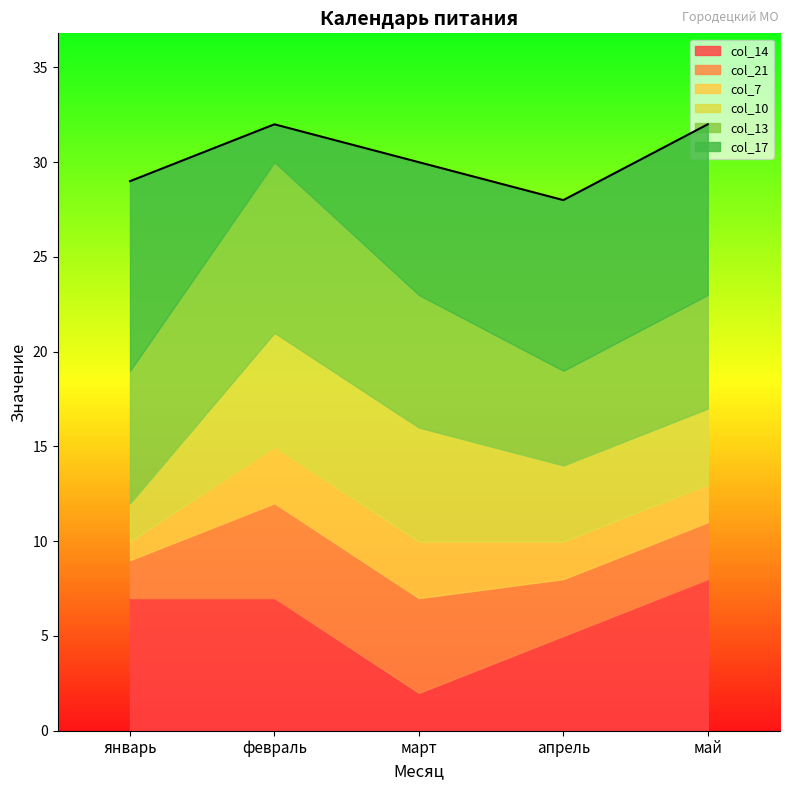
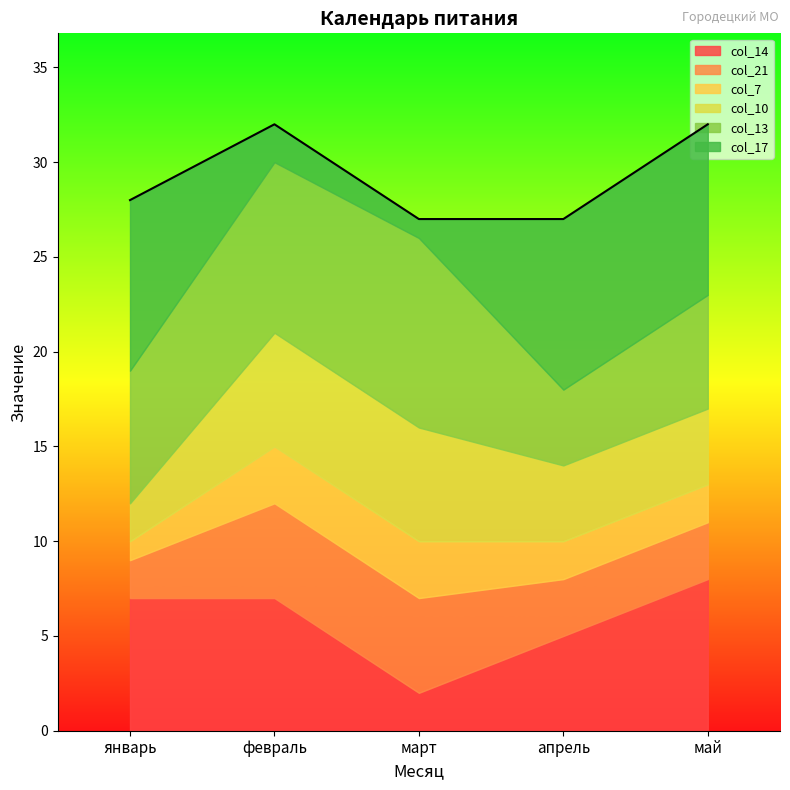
  {
    "col_14": {
      "январь": 7,
      "февраль": 7,
      "март": 2,
      "апрель": 5,
      "май": 8
    },
    "col_21": {
      "январь": 2,
      "февраль": 5,
      "март": 5,
      "апрель": 3,
      "май": 3
    },
    "col_13": {
      "январь": 7,
      "февраль": 9,
-     "март": 7,
-     "апрель": 5,
+     "март": 10,
+     "апрель": 4,
      "май": 6
    },
    "col_17": {
-     "январь": 10,
+     "январь": 9,
      "февраль": 2,
-     "март": 7,
+     "март": 1,
      "апрель": 9
    }
  }
